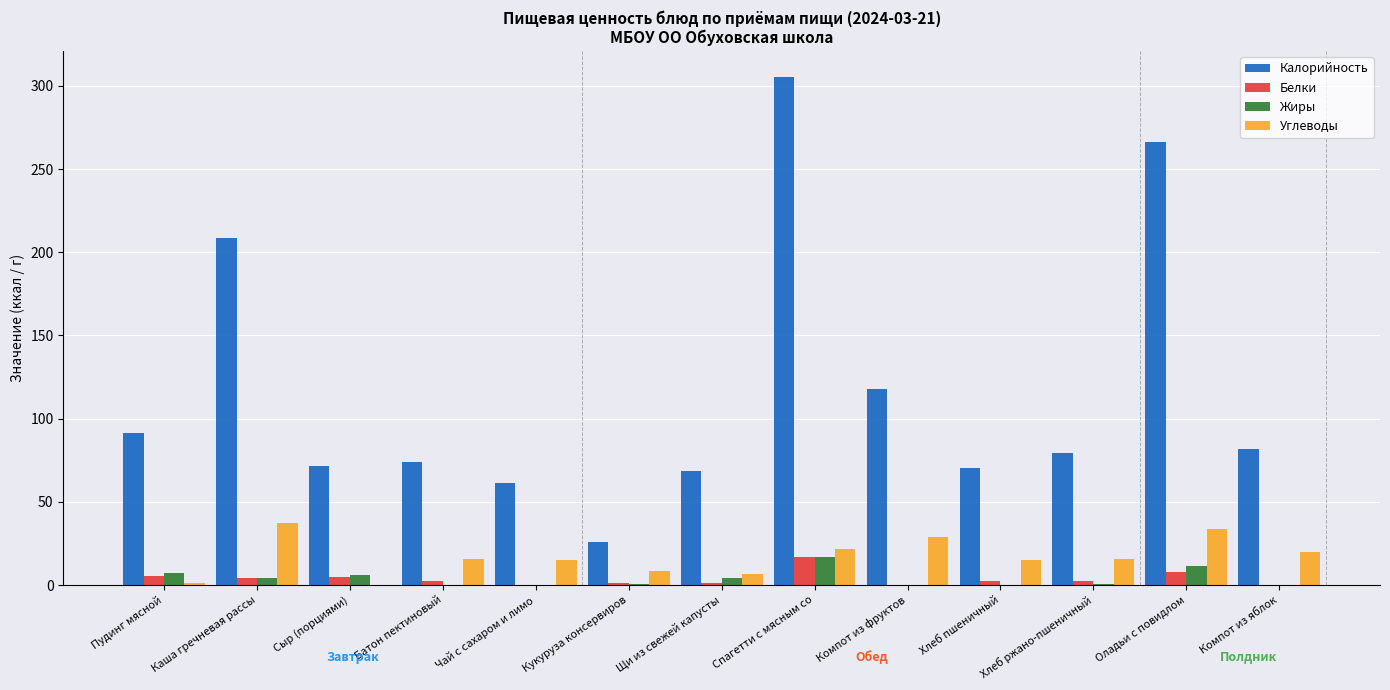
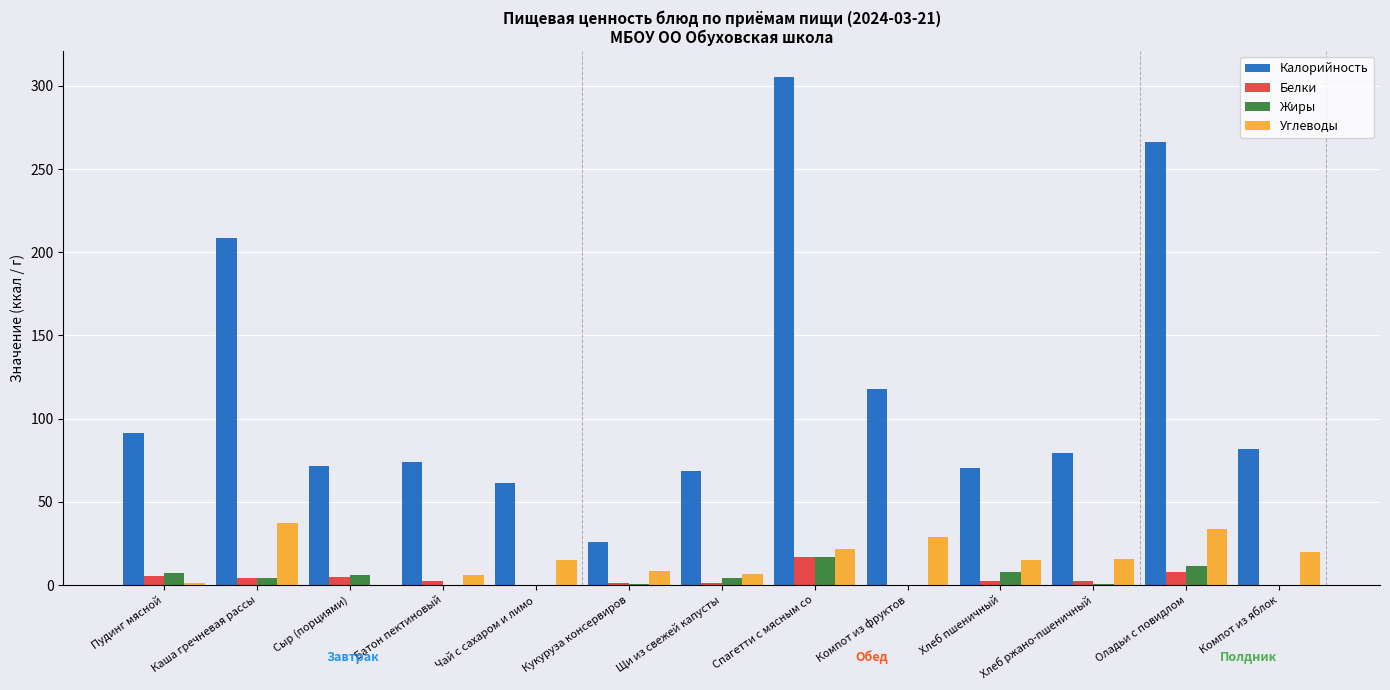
  {
    "Калорийность": {
      "Пудинг мясной": 92,
      "Каша гречневая рассы": 208,
      "Сыр (порциями)": 72,
      "Батон пектиновый": 74,
      "Чай с сахаром и лимо": 62,
      "Кукуруза консервиров": 26,
      "Щи из свежей капусты": 69,
      "Спагетти с мясным со": 306,
      "Компот из фруктов": 118,
      "Хлеб пшеничный": 71,
      "Хлеб ржано-пшеничный": 79,
      "Оладьи с повидлом": 267,
      "Компот из яблок": 82
    },
    "Белки": {
      "Пудинг мясной": 5,
      "Каша гречневая рассы": 4,
      "Сыр (порциями)": 5,
      "Батон пектиновый": 2,
      "Спагетти с мясным со": 17,
      "Хлеб пшеничный": 2,
      "Хлеб ржано-пшеничный": 3,
      "Оладьи с повидлом": 8
    },
    "Жиры": {
      "Пудинг мясной": 7,
      "Каша гречневая рассы": 4,
      "Сыр (порциями)": 6,
      "Щи из свежей капусты": 4,
      "Спагетти с мясным со": 17,
-     "Хлеб пшеничный": 0,
+     "Хлеб пшеничный": 8,
      "Оладьи с повидлом": 11
    },
    "Углеводы": {
      "Каша гречневая рассы": 37,
      "Сыр (порциями)": 0,
-     "Батон пектиновый": 16,
+     "Батон пектиновый": 6,
      "Чай с сахаром и лимо": 15,
      "Кукуруза консервиров": 9,
      "Щи из свежей капусты": 6,
      "Спагетти с мясным со": 21,
      "Компот из фруктов": 29,
      "Хлеб пшеничный": 15,
      "Хлеб ржано-пшеничный": 16,
      "Оладьи с повидлом": 34,
      "Компот из яблок": 20
    }
  }
